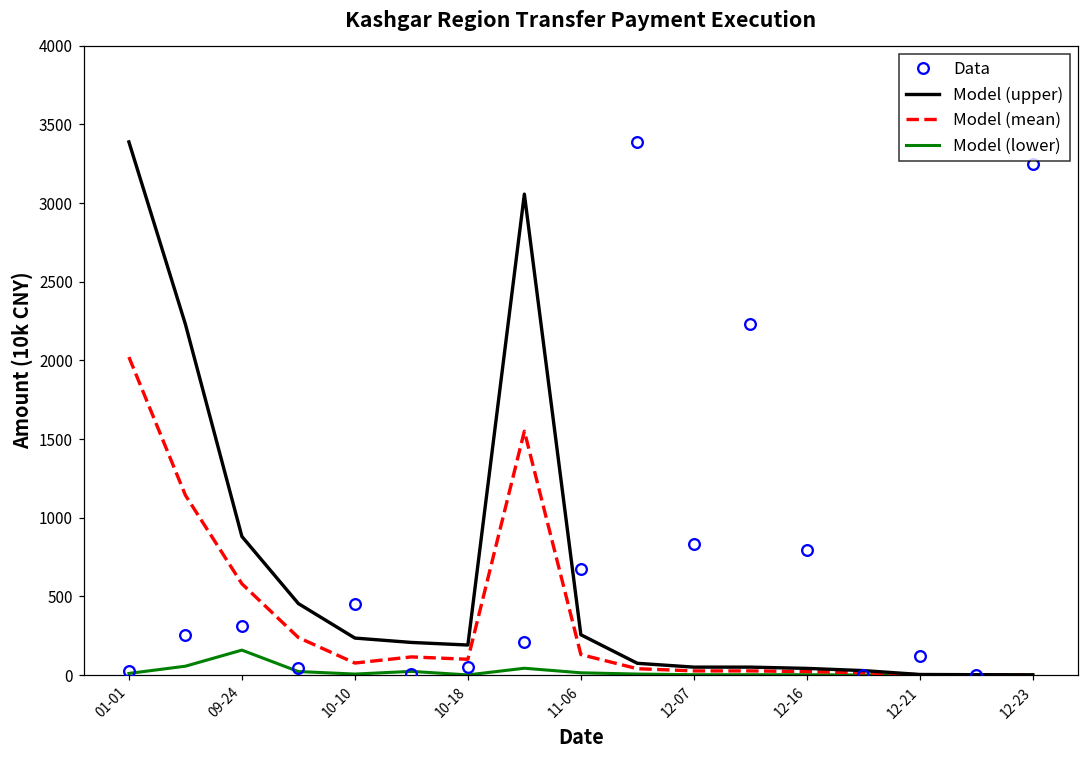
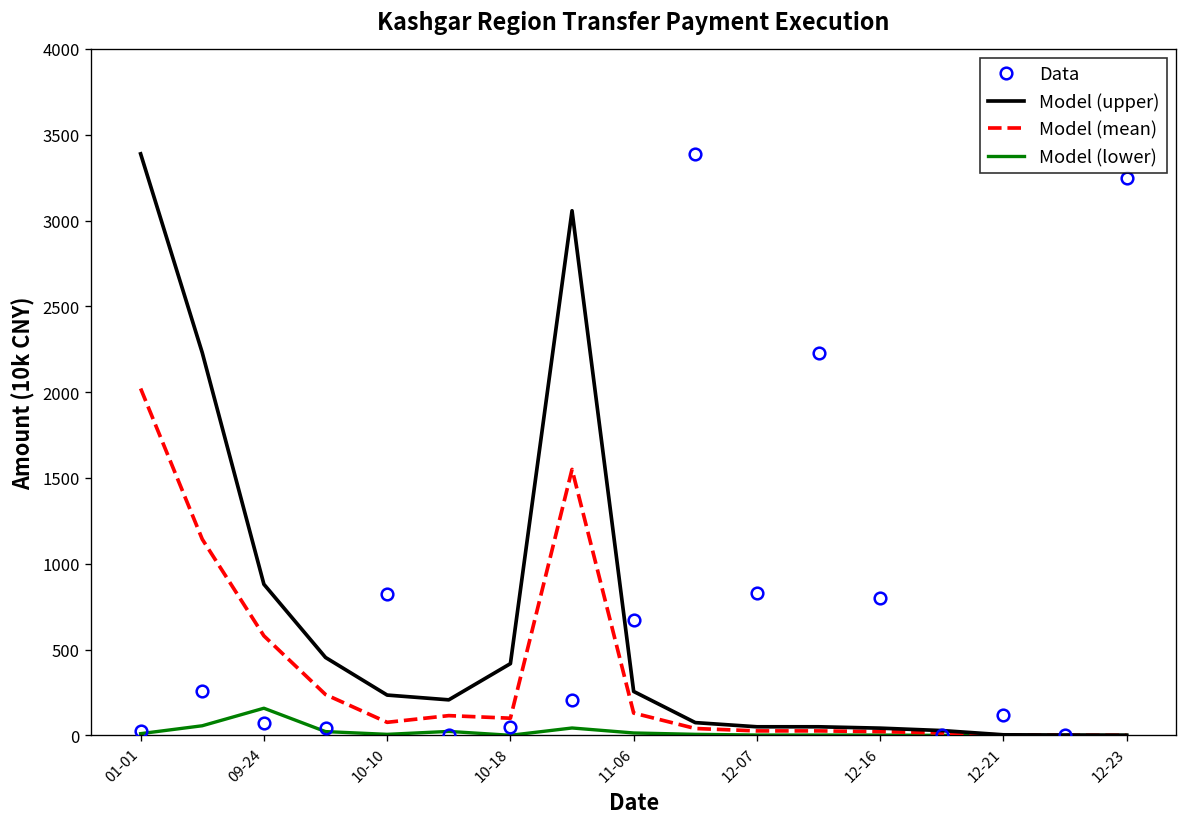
  {
    "Data": {
      "01-01": 30,
-     "09-24": 310,
-     "10-10": 450,
+     "09-24": 70,
+     "10-10": 820,
      "10-18": 50,
      "11-06": 670,
      "12-07": 830,
      "12-16": 800,
      "12-21": 120
    },
    "Model (upper)": {
      "01-01": 3390,
      "09-24": 880,
      "10-10": 230,
-     "10-18": 190,
+     "10-18": 420,
      "11-06": 260,
      "12-07": 50,
      "12-16": 40
    },
    "Model (mean)": {
      "01-01": 2020,
      "09-24": 580,
      "10-10": 80,
      "10-18": 100,
      "11-06": 130,
      "12-07": 30,
      "12-16": 20
    },
    "Model (lower)": {
      "01-01": 10,
      "09-24": 160,
      "10-10": 10,
      "10-18": 0,
      "11-06": 10,
      "12-07": 0,
      "12-16": 0
    }
  }
